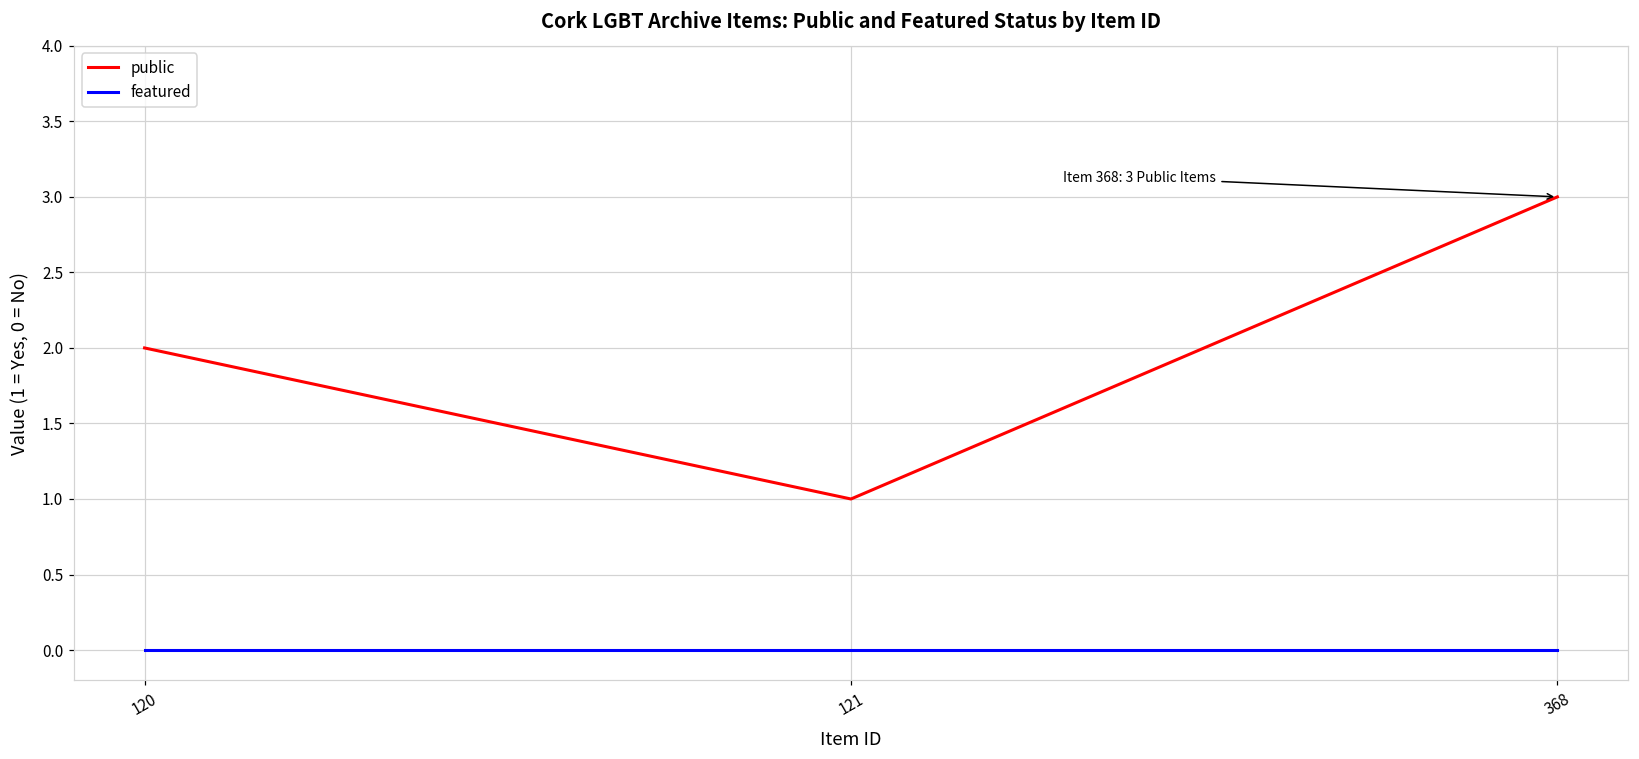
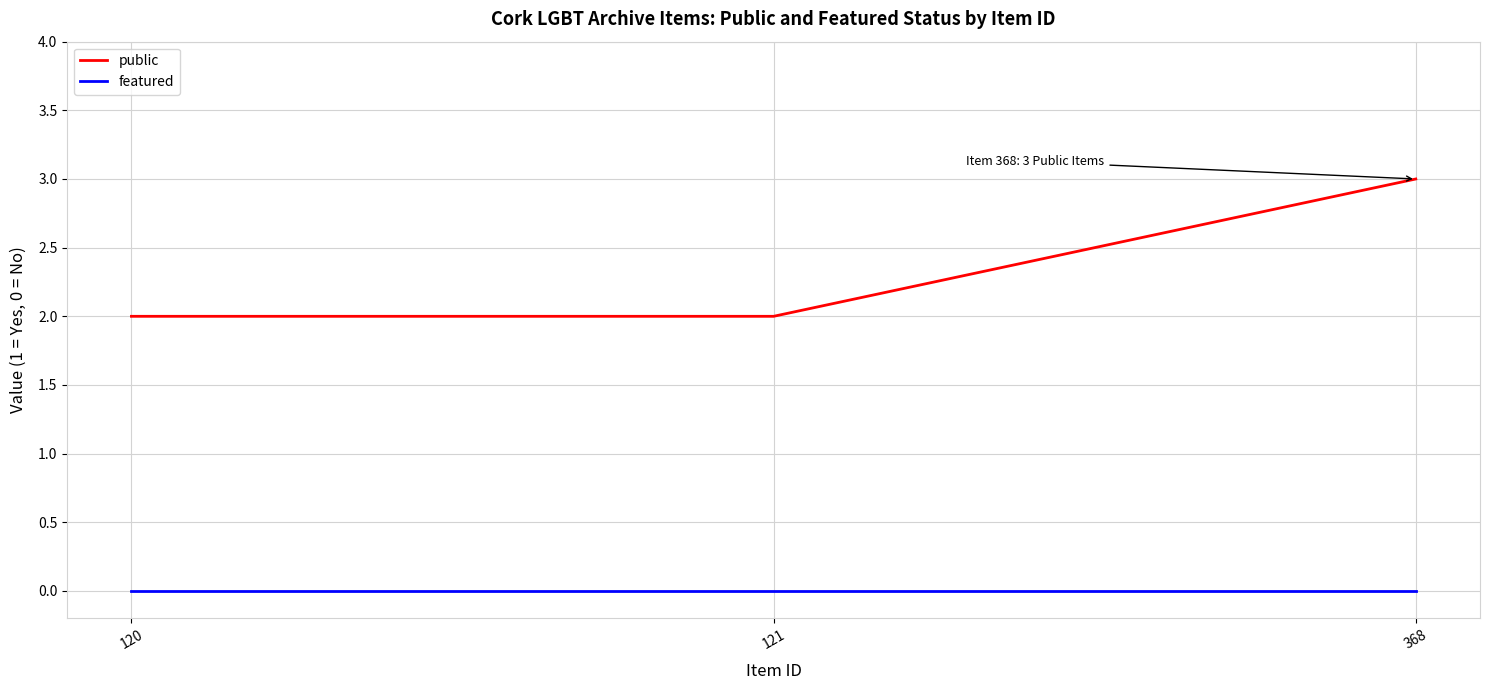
  {
    "public": {
      "120": 2,
-     "121": 1
+     "121": 2
    },
    "featured": {
      "120": 0,
      "121": 0,
      "368": 0
    }
  }
